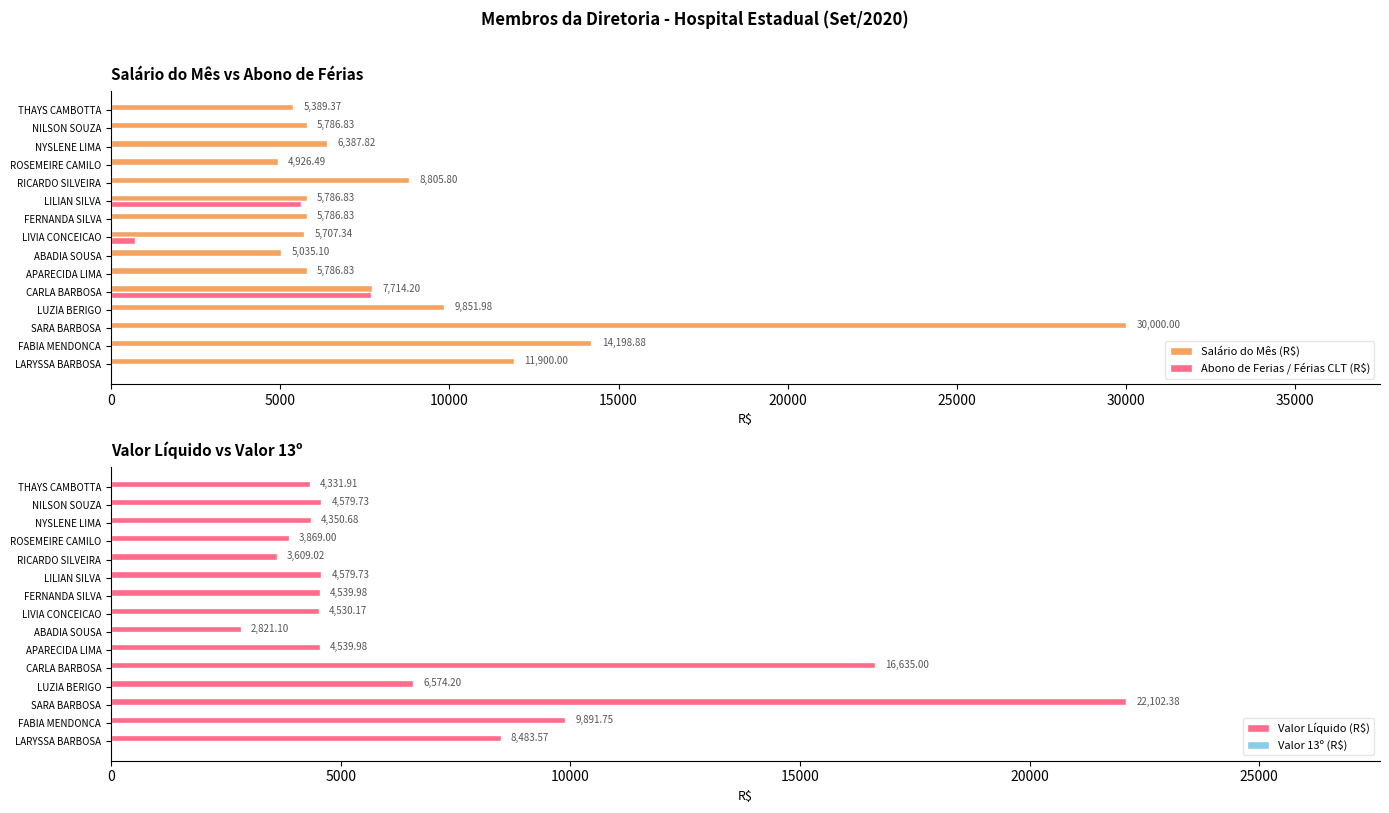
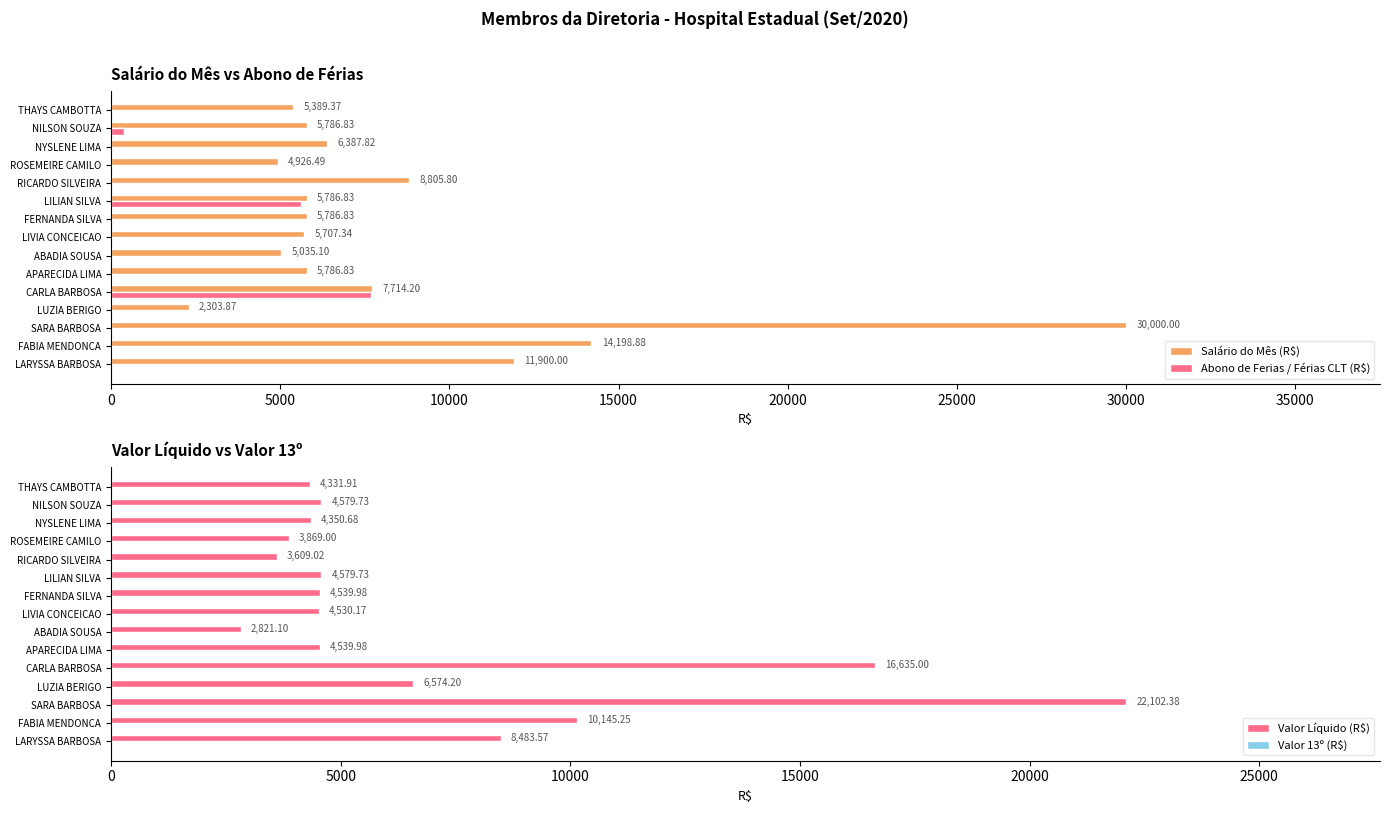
  {
    "Salário do Mês vs Abono de Férias": {
      "Salário do Mês (R$)": {
        "THAYS CAMBOTTA": "5,389.37",
        "NILSON SOUZA": "5,786.83",
        "NYSLENE LIMA": "6,387.82",
        "ROSEMEIRE CAMILO": "4,926.49",
        "RICARDO SILVEIRA": "8,805.80",
        "LILIAN SILVA": "5,786.83",
        "FERNANDA SILVA": "5,786.83",
        "LIVIA CONCEICAO": "5,707.34",
        "ABADIA SOUSA": "5,035.10",
        "APARECIDA LIMA": "5,786.83",
        "CARLA BARBOSA": "7,714.20",
-       "LUZIA BERIGO": "9,851.98",
+       "LUZIA BERIGO": "2,303.87",
        "SARA BARBOSA": "30,000.00",
        "FABIA MENDONCA": "14,198.88",
        "LARYSSA BARBOSA": "11,900.00"
      },
      "Abono de Ferias / Férias CLT (R$)": {
        "THAYS CAMBOTTA": "0",
-       "NILSON SOUZA": "0",
+       "NILSON SOUZA": "400",
        "NYSLENE LIMA": "0",
        "ROSEMEIRE CAMILO": "0",
        "RICARDO SILVEIRA": "0",
        "LILIAN SILVA": "5600",
        "FERNANDA SILVA": "0",
-       "LIVIA CONCEICAO": "700",
+       "LIVIA CONCEICAO": "0",
        "ABADIA SOUSA": "0",
        "APARECIDA LIMA": "0",
        "CARLA BARBOSA": "7700",
        "LUZIA BERIGO": "0",
        "SARA BARBOSA": "0",
        "FABIA MENDONCA": "0",
        "LARYSSA BARBOSA": "0"
      }
    },
    "Valor Líquido vs Valor 13º": {
      "Valor Líquido (R$)": {
        "THAYS CAMBOTTA": "4,331.91",
        "NILSON SOUZA": "4,579.73",
        "NYSLENE LIMA": "4,350.68",
        "ROSEMEIRE CAMILO": "3,869.00",
        "RICARDO SILVEIRA": "3,609.02",
        "LILIAN SILVA": "4,579.73",
        "FERNANDA SILVA": "4,539.98",
        "LIVIA CONCEICAO": "4,530.17",
        "ABADIA SOUSA": "2,821.10",
        "APARECIDA LIMA": "4,539.98",
        "CARLA BARBOSA": "16,635.00",
        "LUZIA BERIGO": "6,574.20",
        "SARA BARBOSA": "22,102.38",
-       "FABIA MENDONCA": "9,891.75",
+       "FABIA MENDONCA": "10,145.25",
        "LARYSSA BARBOSA": "8,483.57"
      },
      "Valor 13º (R$)": {
        "THAYS CAMBOTTA": "0",
        "NILSON SOUZA": "0",
        "NYSLENE LIMA": "0",
        "ROSEMEIRE CAMILO": "0",
        "RICARDO SILVEIRA": "0",
        "LILIAN SILVA": "0",
        "FERNANDA SILVA": "0",
        "LIVIA CONCEICAO": "0",
        "ABADIA SOUSA": "0",
        "APARECIDA LIMA": "0",
        "CARLA BARBOSA": "0",
        "LUZIA BERIGO": "0",
        "SARA BARBOSA": "0",
        "FABIA MENDONCA": "0",
        "LARYSSA BARBOSA": "0"
      }
    }
  }
